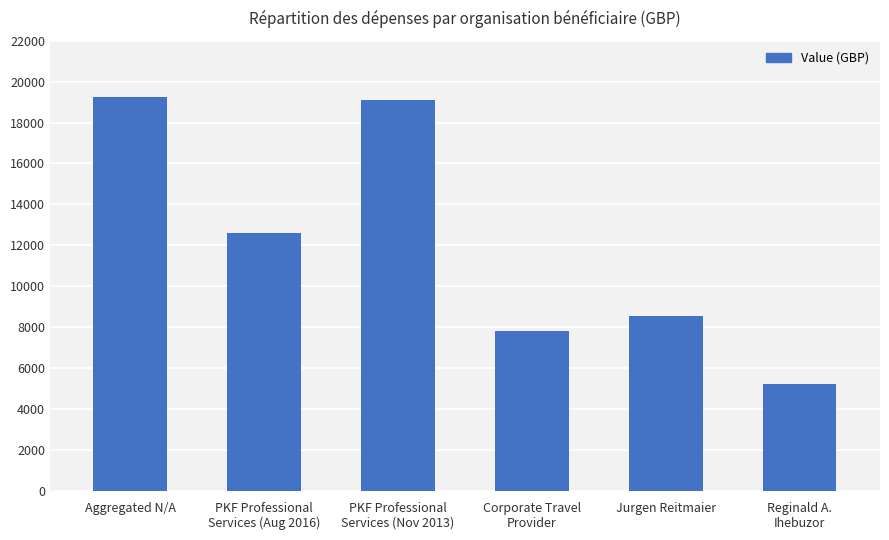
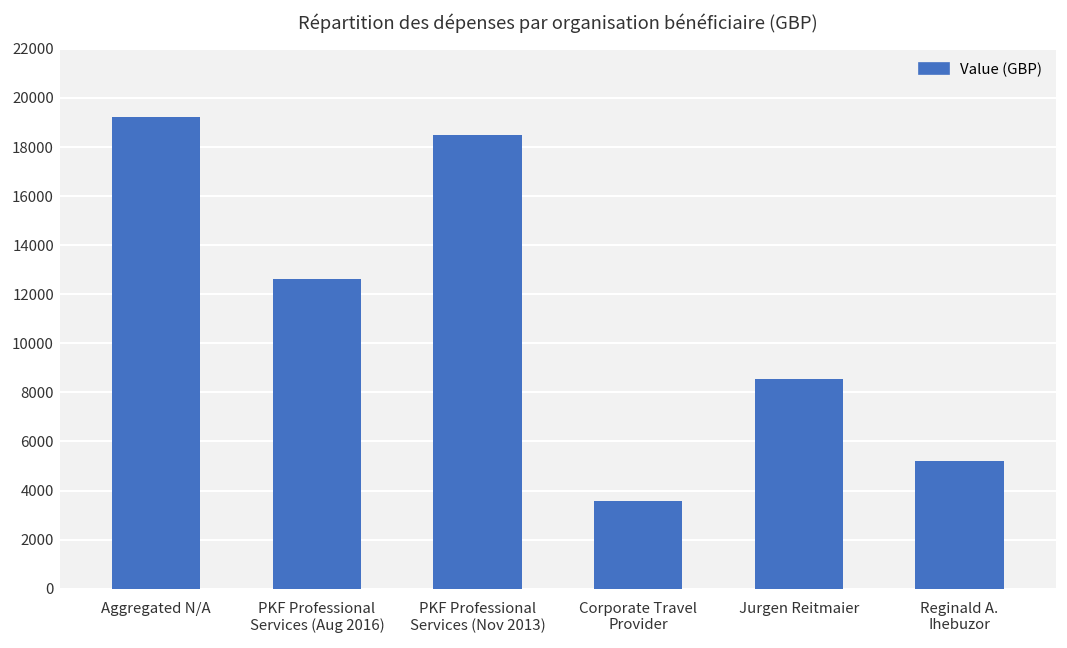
  {
    "Aggregated N/A": 19200,
    "PKF Professional Services (Aug 2016)": 12600,
-   "PKF Professional Services (Nov 2013)": 19100,
-   "Corporate Travel Provider": 7800,
+   "PKF Professional Services (Nov 2013)": 18500,
+   "Corporate Travel Provider": 3600,
    "Jurgen Reitmaier": 8500,
    "Reginald A. Ihebuzor": 5200
  }
